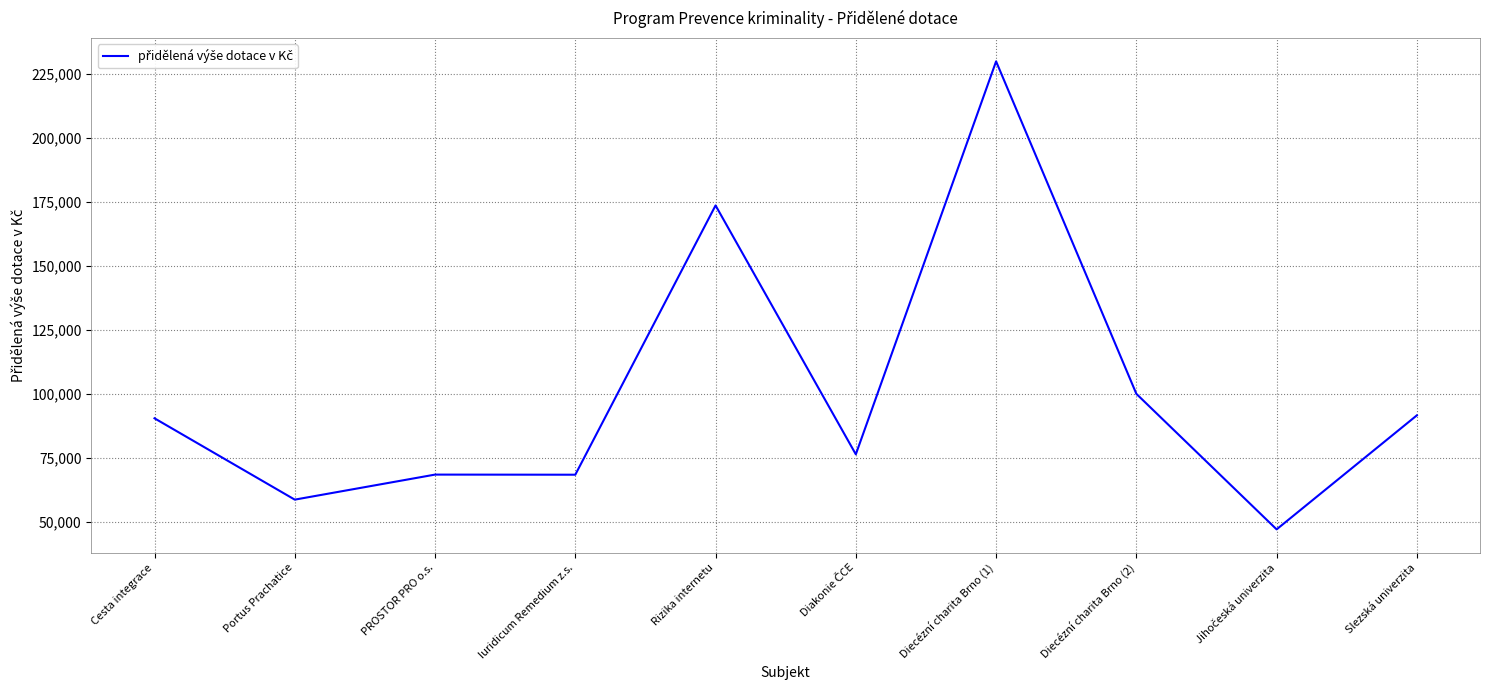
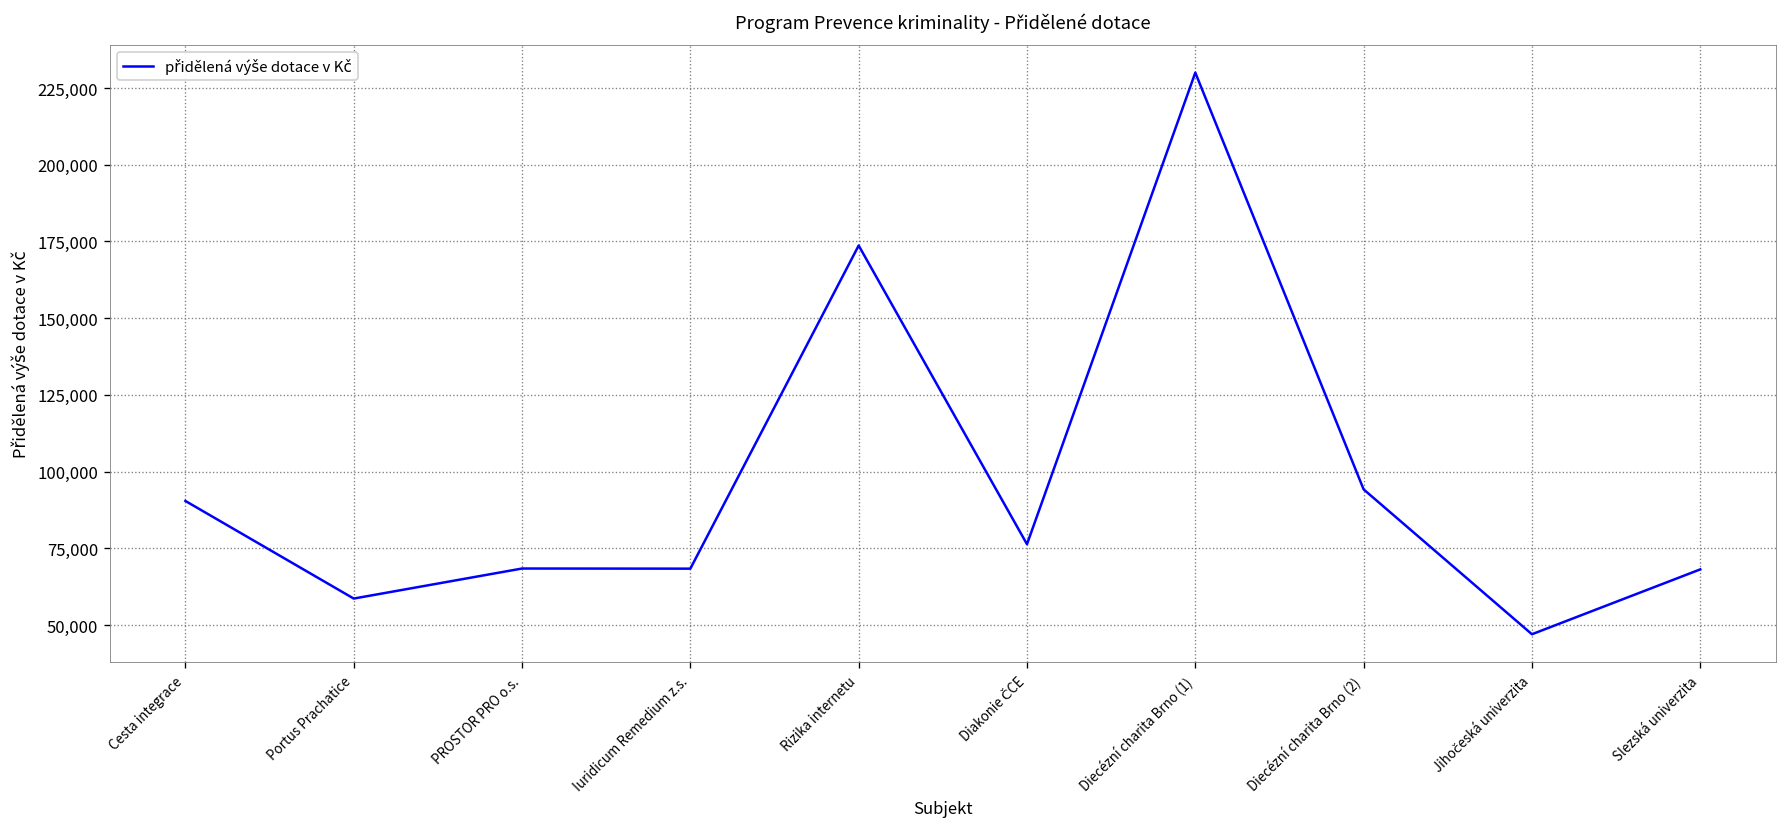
  {
    "Cesta integrace": "90,000",
    "Portus Prachatice": "59,000",
    "PROSTOR PRO o.s.": "68,000",
    "Iuridicum Remedium z.s.": "68,000",
    "Rizika internetu": "174,000",
    "Diakonie ČCE": "76,000",
    "Diecézní charita Brno (1)": "230,000",
-   "Diecézní charita Brno (2)": "100,000",
+   "Diecézní charita Brno (2)": "94,000",
    "Jihočeská univerzita": "47,000",
-   "Slezská univerzita": "92,000"
+   "Slezská univerzita": "68,000"
  }
